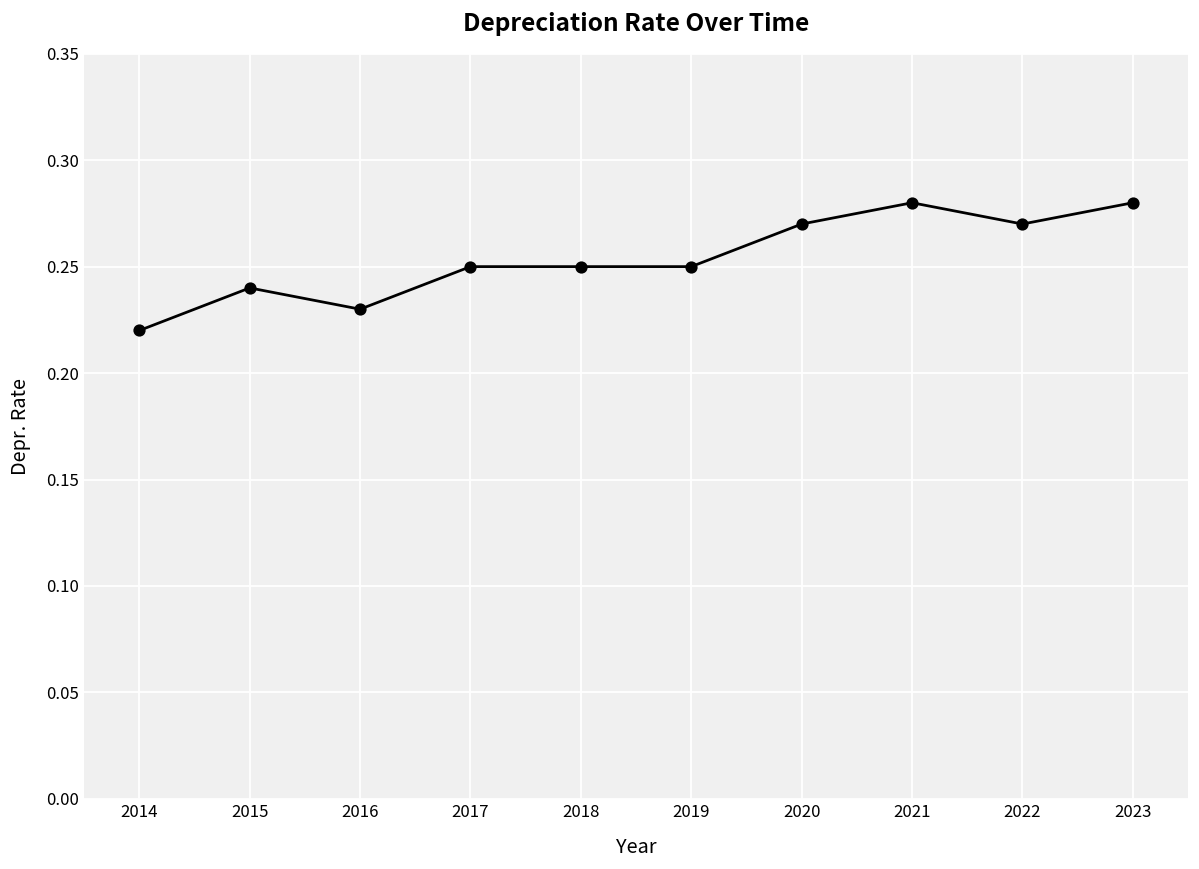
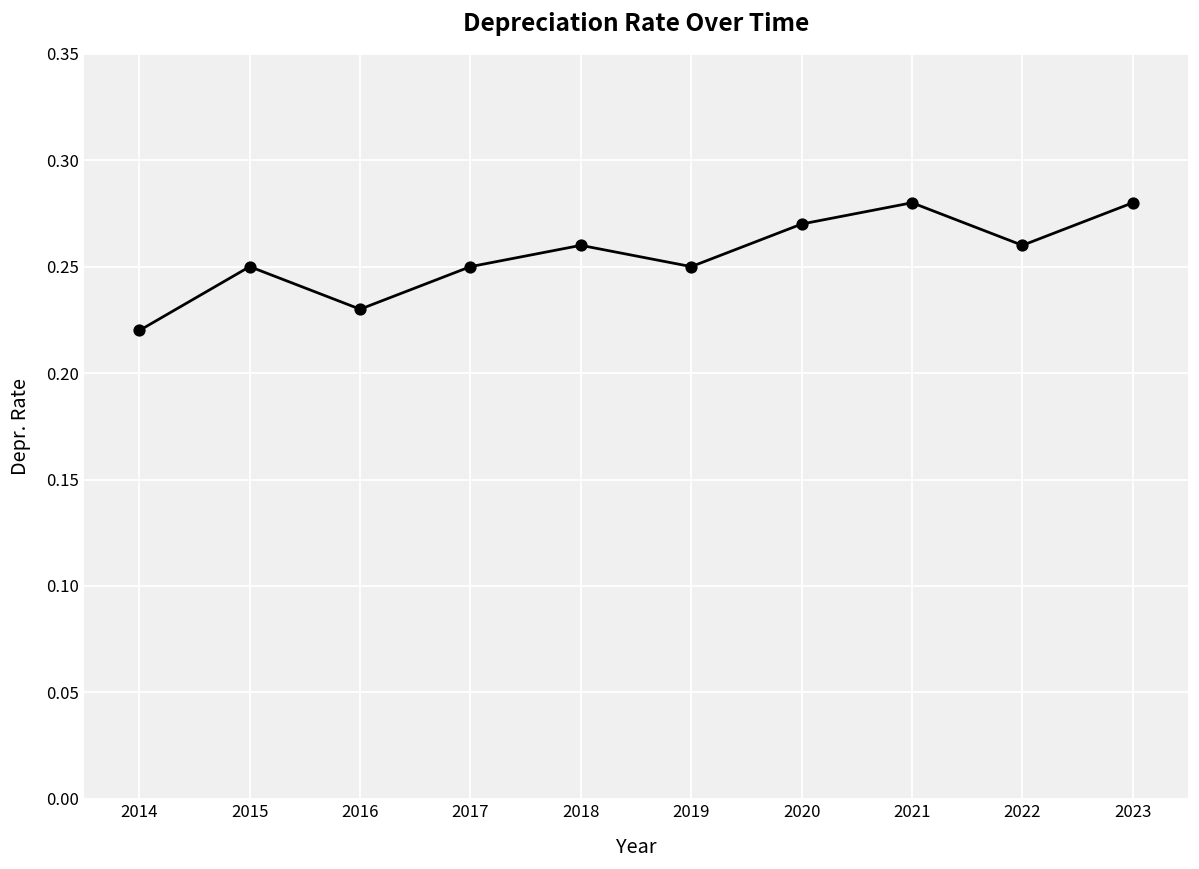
  {
    "2014": 0.22,
-   "2015": 0.24,
+   "2015": 0.25,
    "2016": 0.23,
    "2017": 0.25,
-   "2018": 0.25,
+   "2018": 0.26,
    "2019": 0.25,
    "2020": 0.27,
    "2021": 0.28,
-   "2022": 0.27,
+   "2022": 0.26,
    "2023": 0.28
  }
